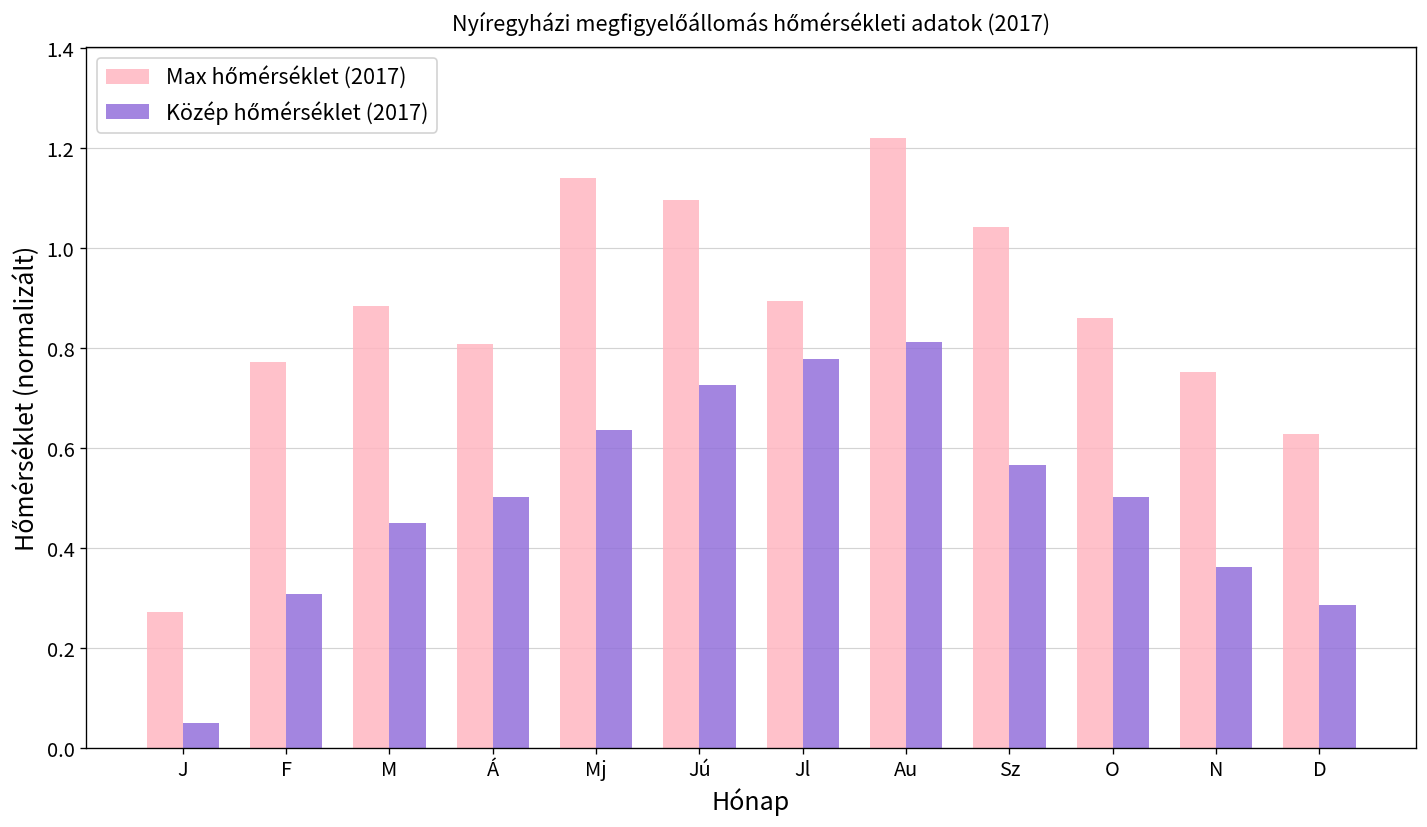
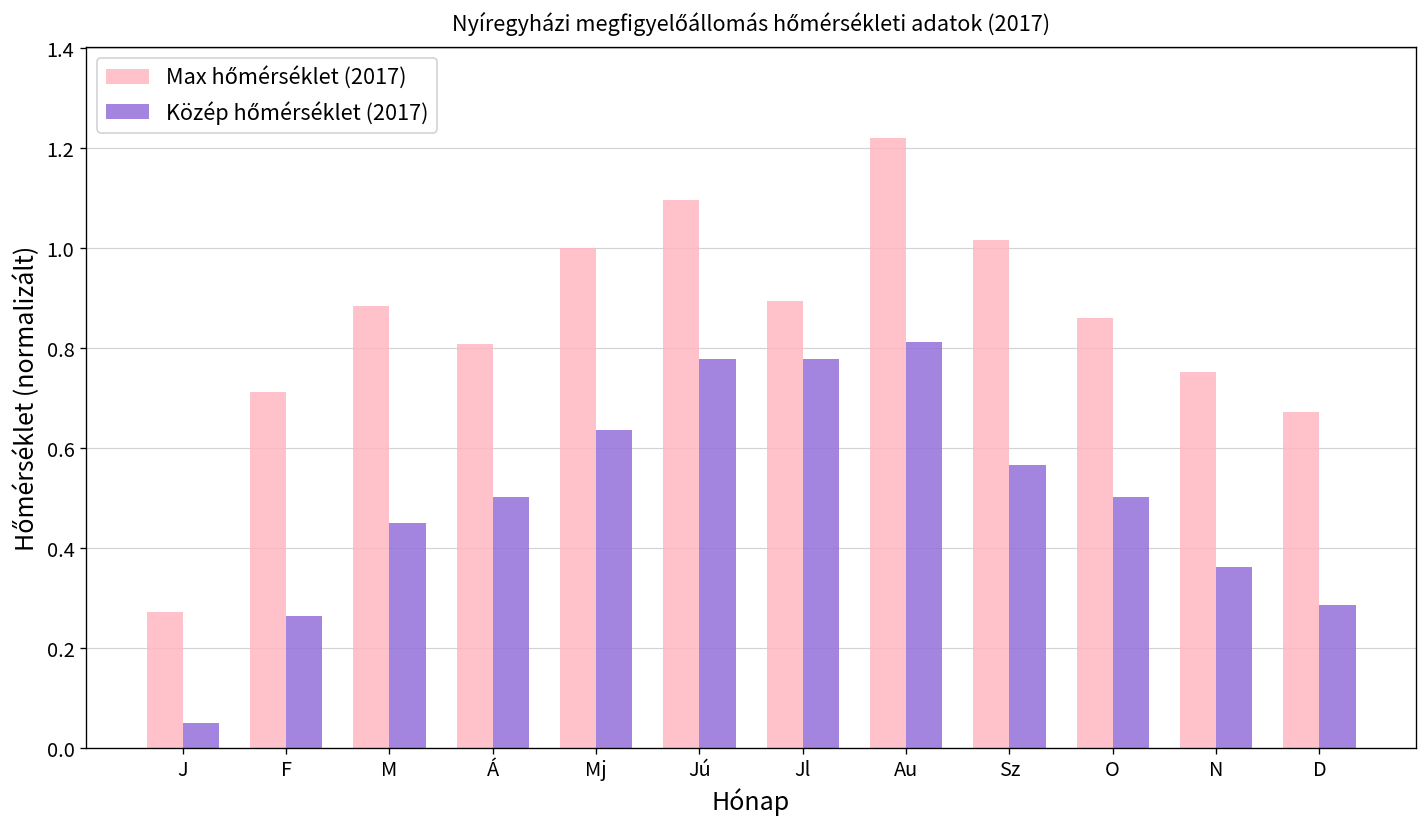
  {
    "Max hőmérséklet (2017)": {
      "J": 0.27,
-     "F": 0.77,
+     "F": 0.71,
      "M": 0.88,
      "Á": 0.81,
-     "Mj": 1.14,
+     "Mj": 1.00,
      "Jú": 1.09,
      "Jl": 0.89,
      "Au": 1.22,
-     "Sz": 1.04,
+     "Sz": 1.02,
      "O": 0.86,
      "N": 0.75,
-     "D": 0.63
+     "D": 0.67
    },
    "Közép hőmérséklet (2017)": {
      "J": 0.05,
-     "F": 0.31,
+     "F": 0.26,
      "M": 0.45,
      "Á": 0.50,
      "Mj": 0.63,
-     "Jú": 0.72,
+     "Jú": 0.78,
      "Jl": 0.78,
      "Au": 0.81,
      "Sz": 0.57,
      "O": 0.50,
      "N": 0.36,
      "D": 0.29
    }
  }
